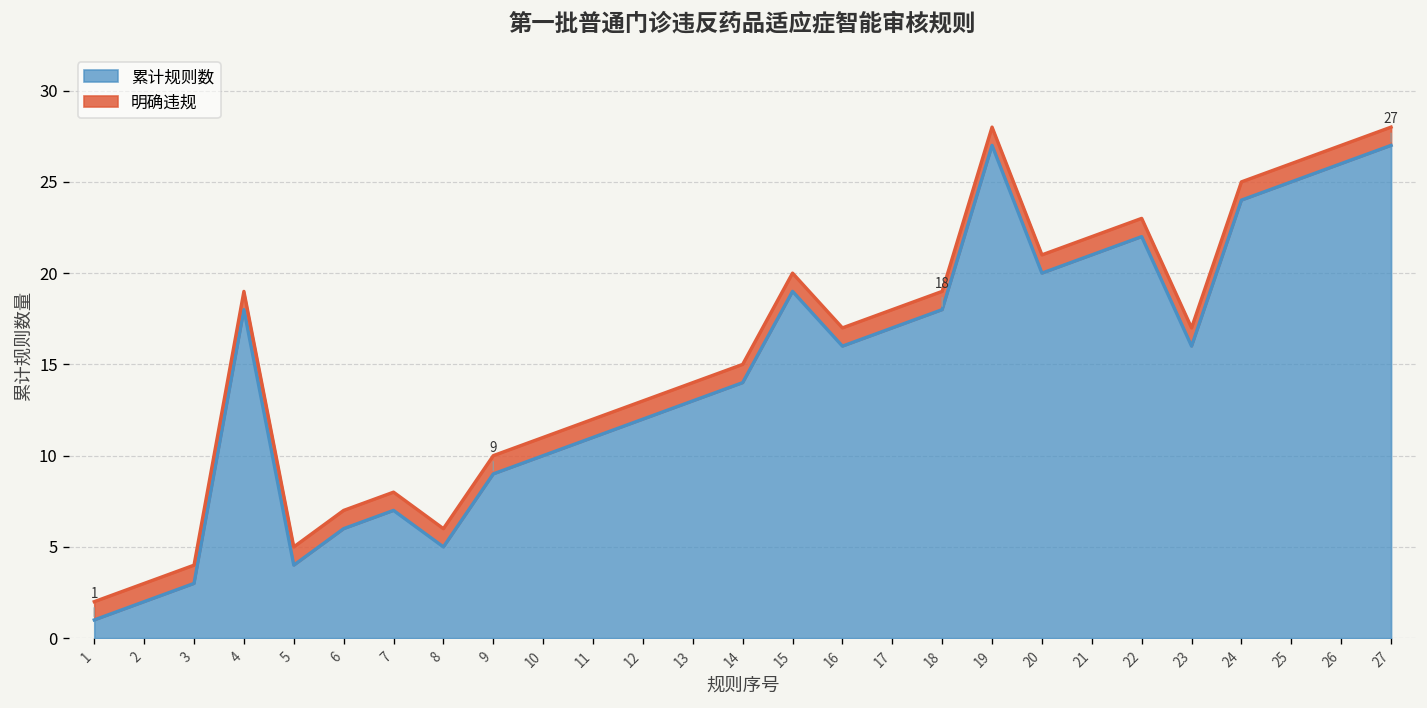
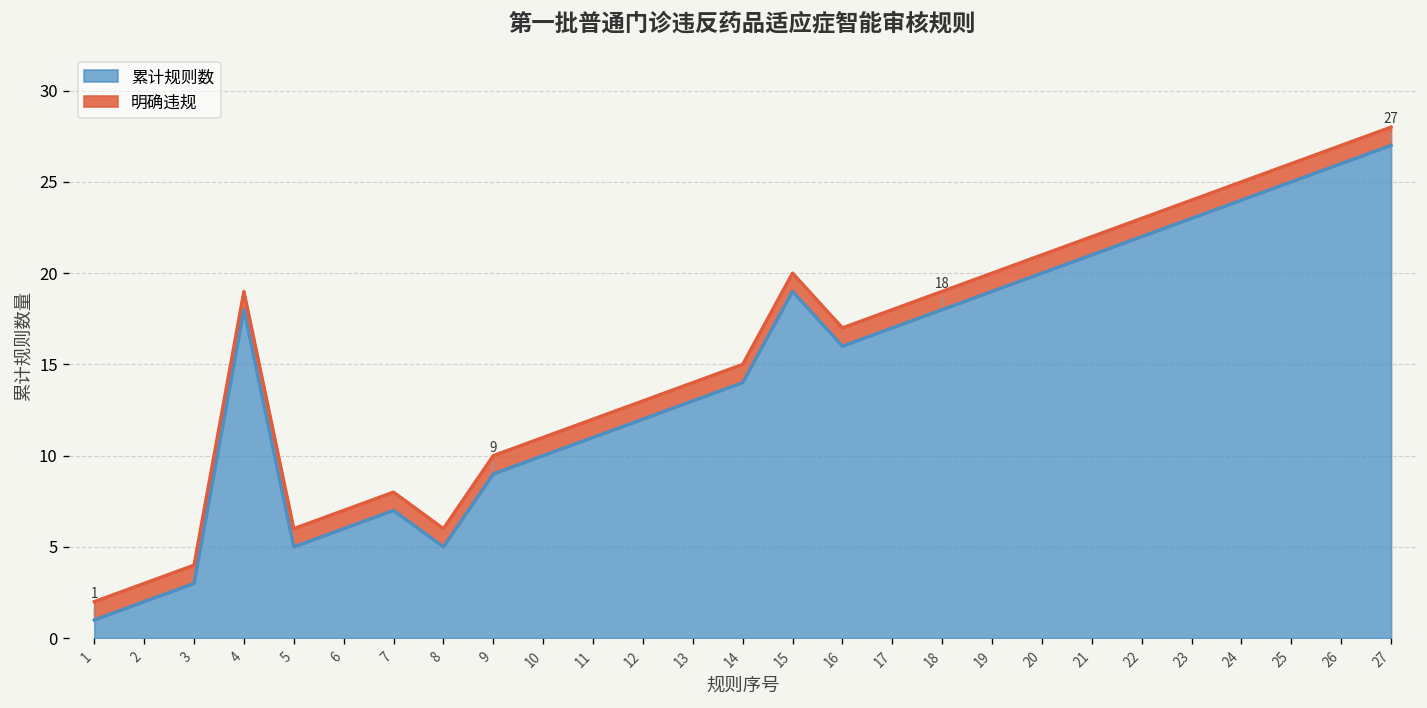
  {
    "累计规则数": {
      "2": 2,
      "3": 3,
      "4": 18,
-     "5": 4,
+     "5": 5,
      "6": 6,
      "7": 7,
      "8": 5,
      "10": 10,
      "11": 11,
      "12": 12,
      "13": 13,
      "14": 14,
      "15": 19,
      "16": 16,
      "17": 17,
-     "19": 27,
+     "19": 19,
      "20": 20,
      "21": 21,
      "22": 22,
-     "23": 16,
+     "23": 23,
      "24": 24,
      "25": 25,
      "26": 26
    },
    "明确违规": {
      "2": 1,
      "3": 1,
      "4": 1,
      "5": 1,
      "6": 1,
      "7": 1,
      "8": 1,
      "10": 1,
      "11": 1,
      "12": 1,
      "13": 1,
      "14": 1,
      "15": 1,
      "16": 1,
      "17": 1,
      "19": 1,
      "20": 1,
      "21": 1,
      "22": 1,
      "23": 1,
      "24": 1,
      "25": 1,
      "26": 1
    }
  }
